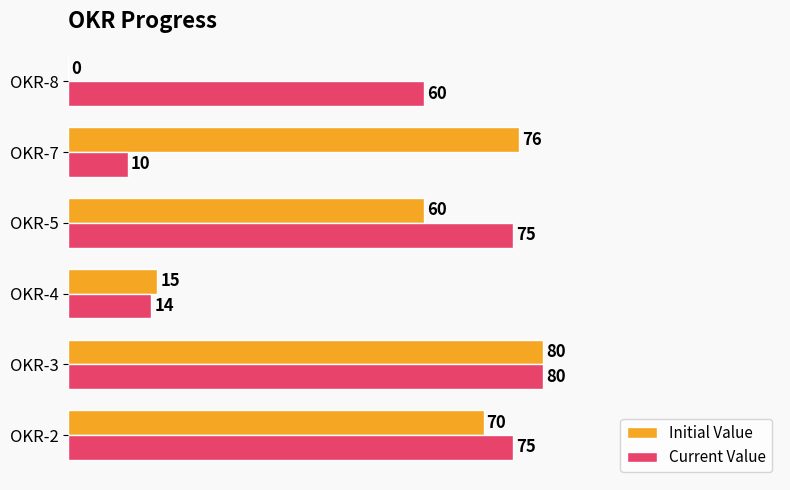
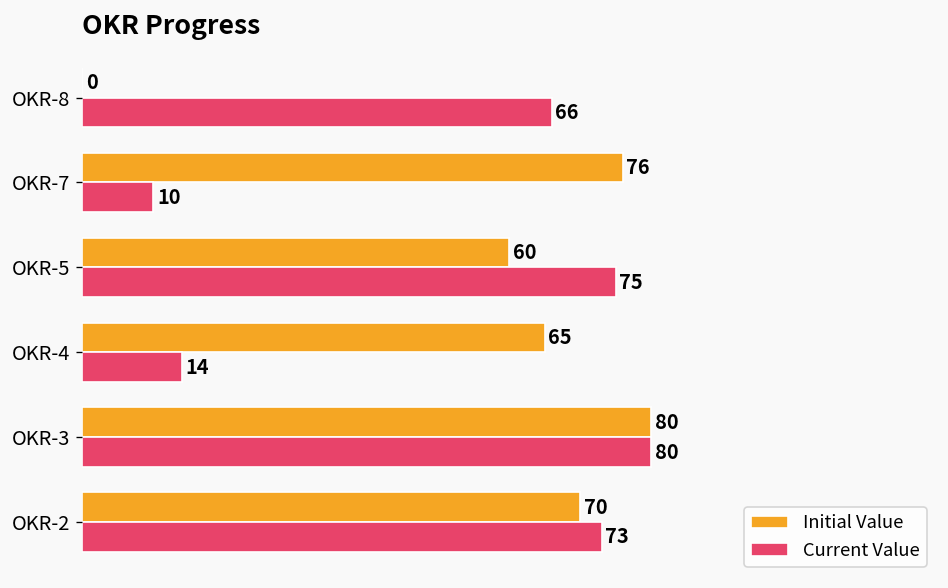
  {
    "Initial Value": {
      "OKR-8": 0,
      "OKR-7": 76,
      "OKR-5": 60,
-     "OKR-4": 15,
+     "OKR-4": 65,
      "OKR-3": 80,
      "OKR-2": 70
    },
    "Current Value": {
-     "OKR-8": 60,
+     "OKR-8": 66,
      "OKR-7": 10,
      "OKR-5": 75,
      "OKR-4": 14,
      "OKR-3": 80,
-     "OKR-2": 75
+     "OKR-2": 73
    }
  }
